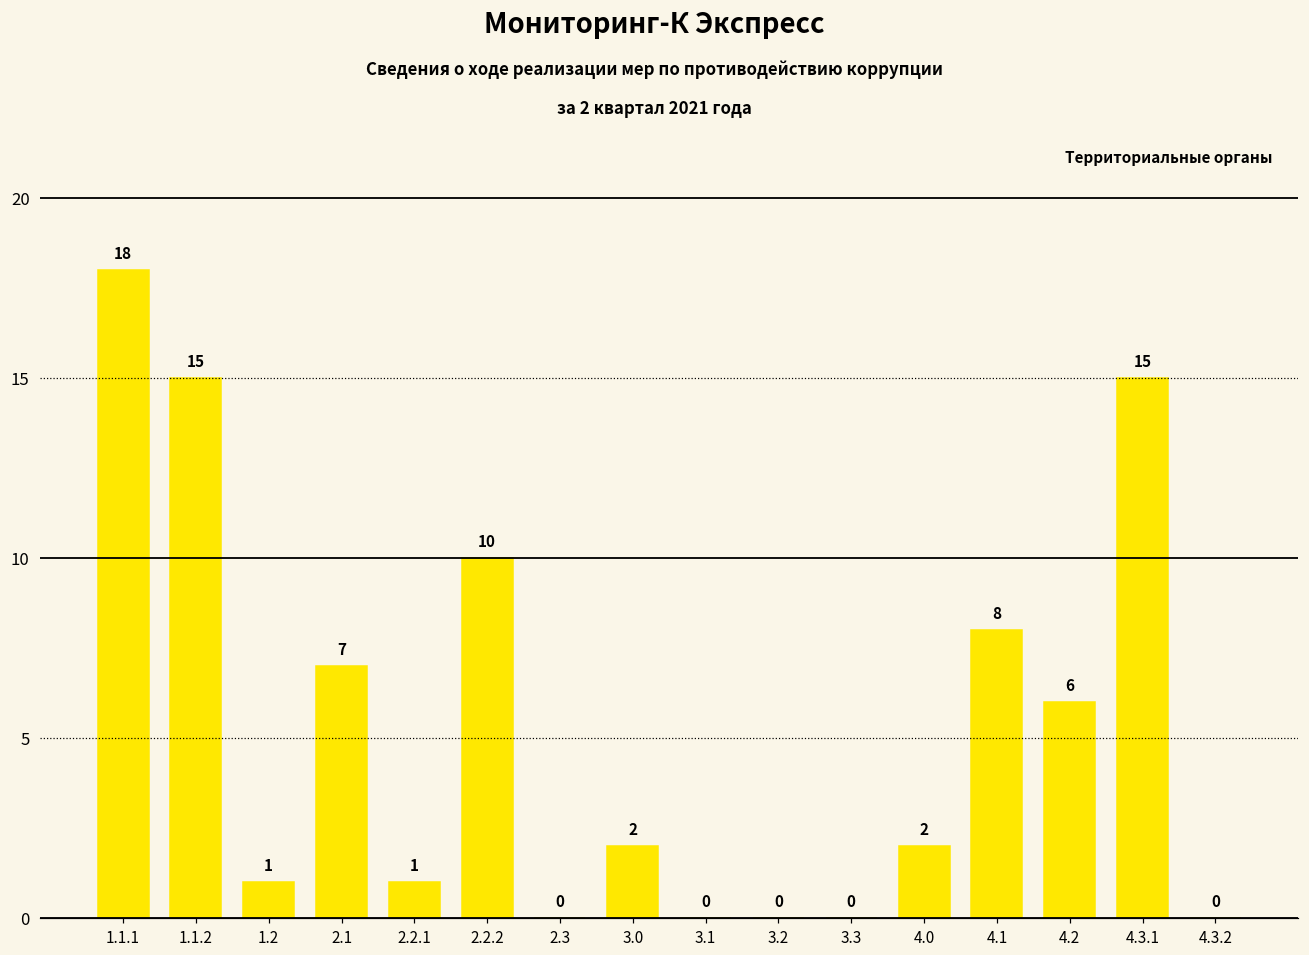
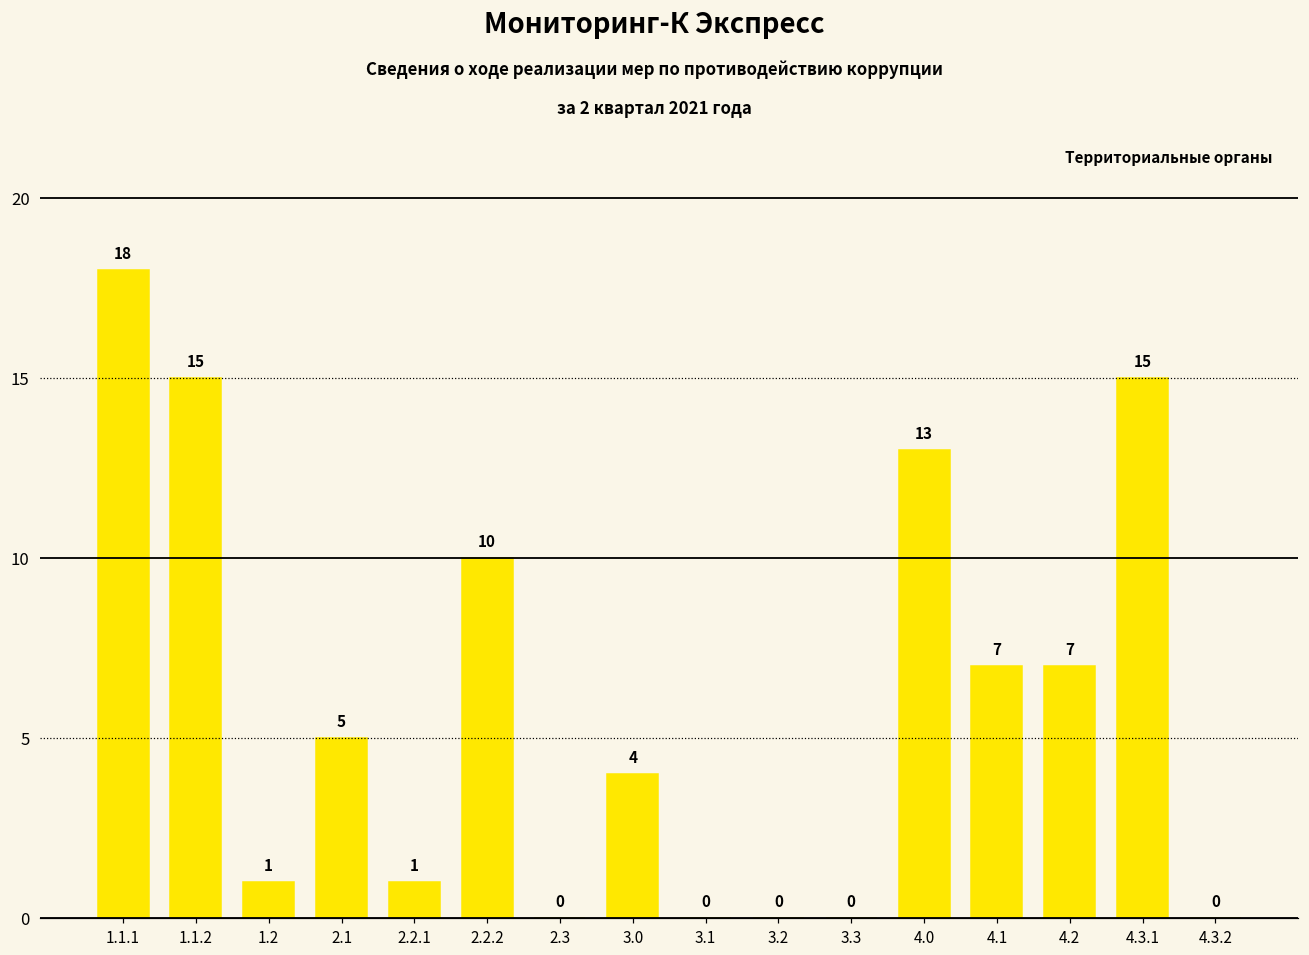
  {
    "1.1.1": 18,
    "1.1.2": 15,
    "1.2": 1,
-   "2.1": 7,
+   "2.1": 5,
    "2.2.1": 1,
    "2.2.2": 10,
    "2.3": 0,
-   "3.0": 2,
+   "3.0": 4,
    "3.1": 0,
    "3.2": 0,
    "3.3": 0,
-   "4.0": 2,
-   "4.1": 8,
-   "4.2": 6,
+   "4.0": 13,
+   "4.1": 7,
+   "4.2": 7,
    "4.3.1": 15,
    "4.3.2": 0
  }
